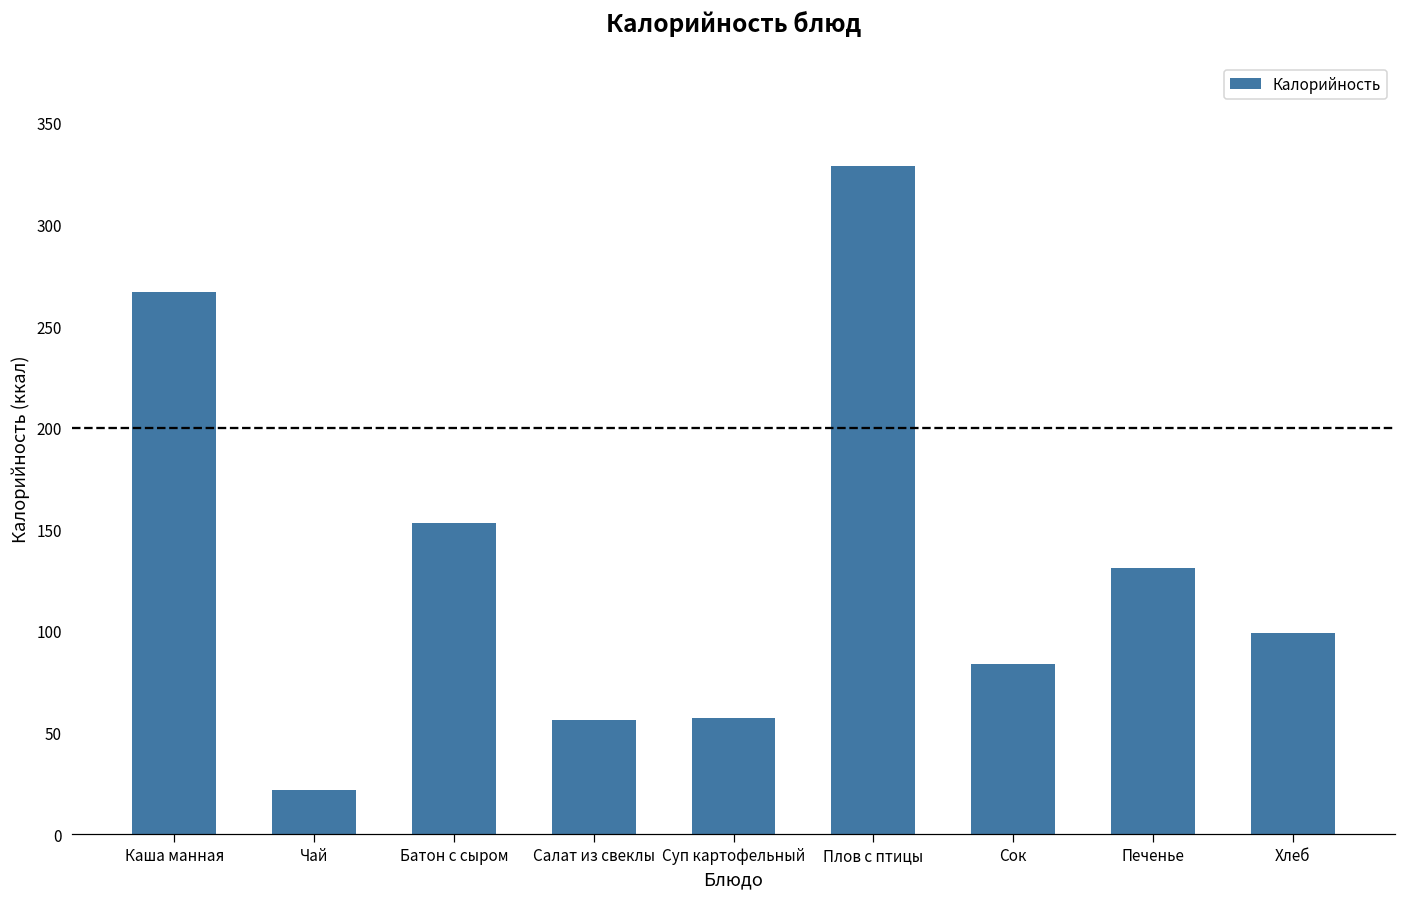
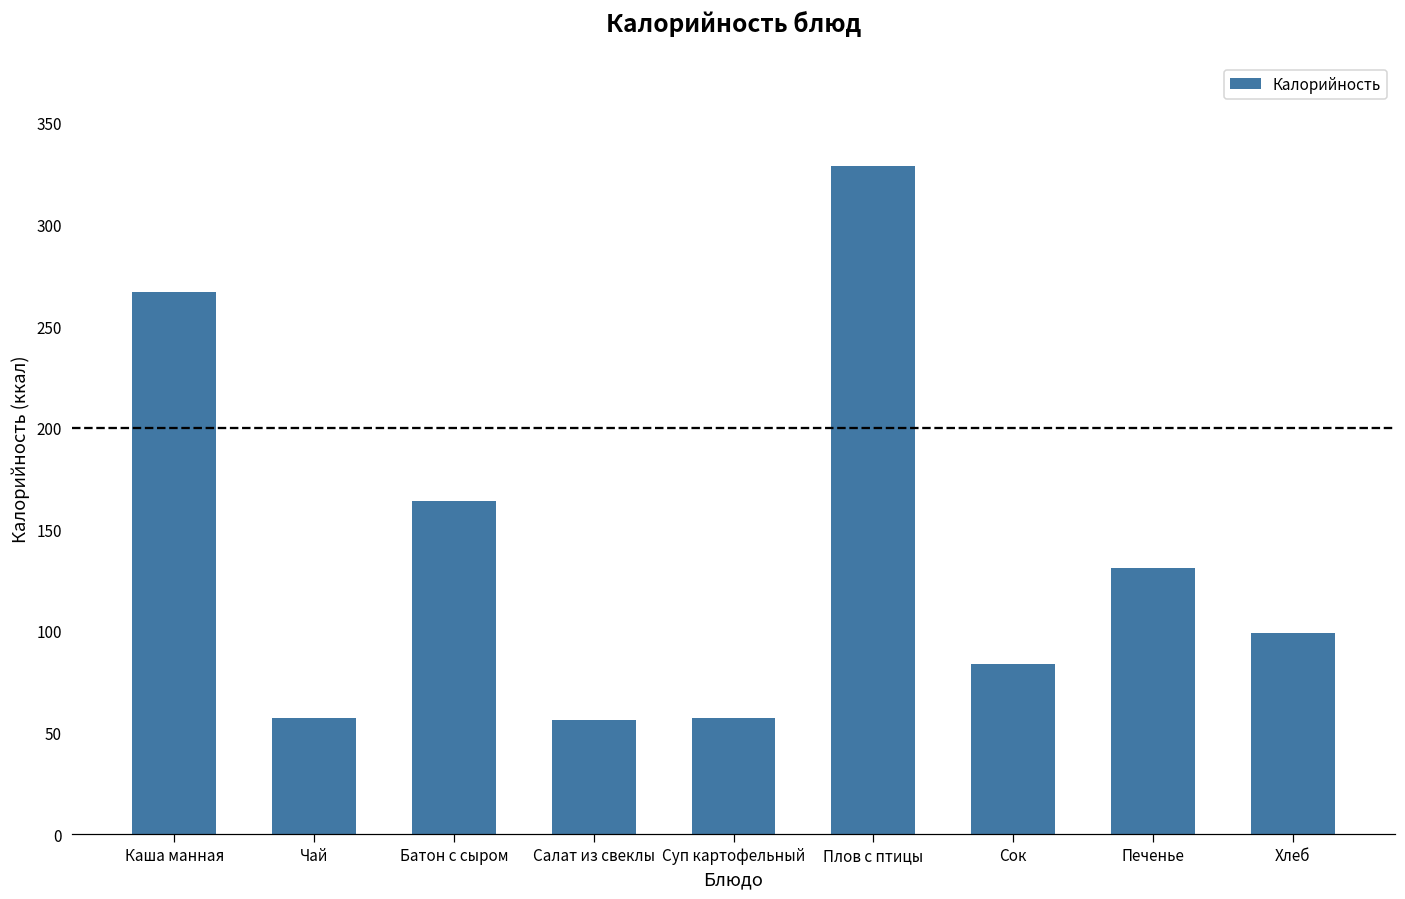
  {
    "Каша манная": 267,
-   "Чай": 22,
-   "Батон с сыром": 153,
+   "Чай": 57,
+   "Батон с сыром": 164,
    "Салат из свеклы": 56,
    "Суп картофельный": 57,
    "Плов с птицы": 329,
    "Сок": 84,
    "Печенье": 131,
    "Хлеб": 99
  }
